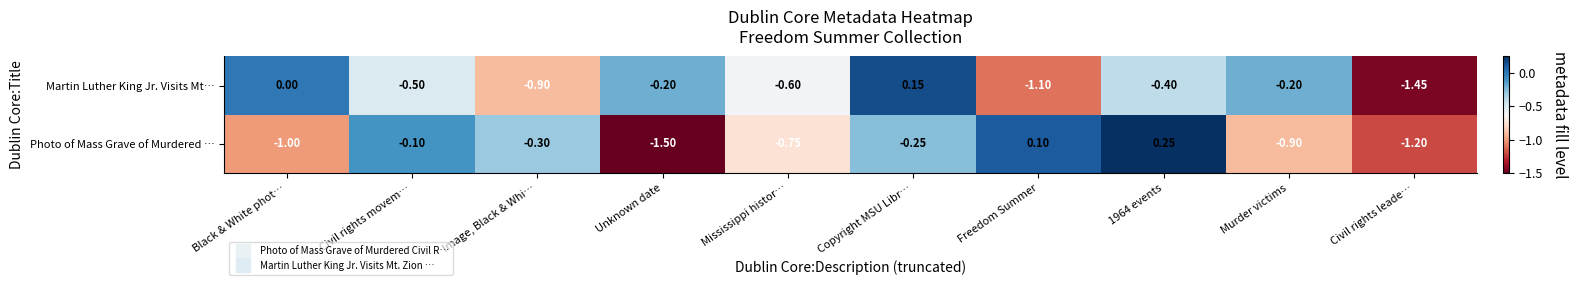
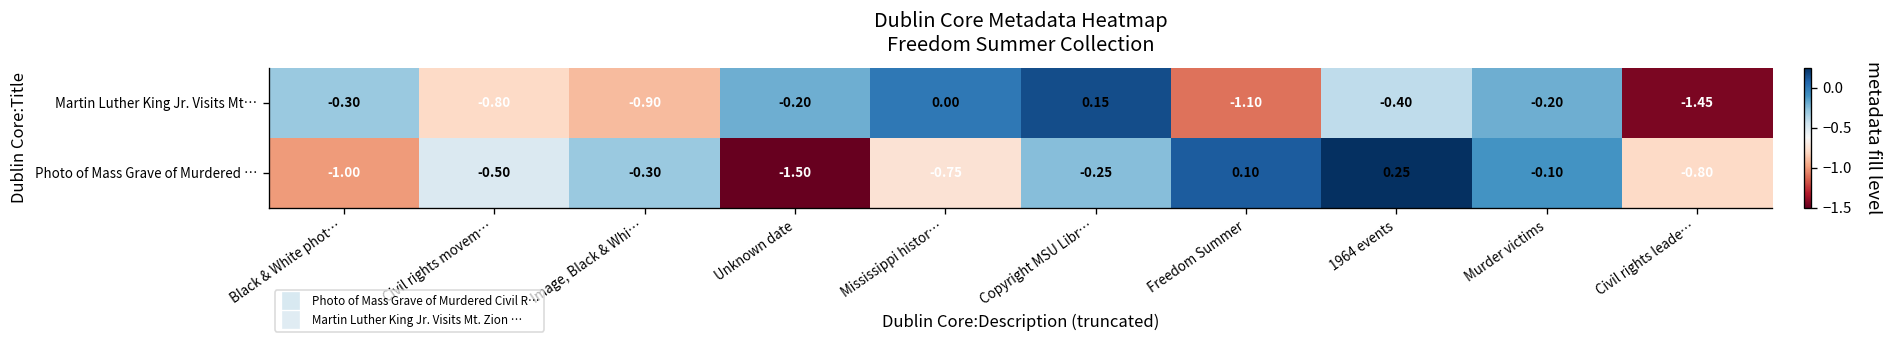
  {
    "Martin Luther King Jr. Visits Mt…": {
-     "Black & White phot…": 0.00,
-     "Civil rights movem…": -0.50,
+     "Black & White phot…": -0.30,
+     "Civil rights movem…": -0.80,
      "Image, Black & Whi…": -0.90,
      "Unknown date": -0.20,
-     "Mississippi histor…": -0.60,
+     "Mississippi histor…": 0.00,
      "Copyright MSU Libr…": 0.15,
      "Freedom Summer": -1.10,
      "1964 events": -0.40,
      "Murder victims": -0.20,
      "Civil rights leade…": -1.45
    },
    "Photo of Mass Grave of Murdered …": {
      "Black & White phot…": -1.00,
-     "Civil rights movem…": -0.10,
+     "Civil rights movem…": -0.50,
      "Image, Black & Whi…": -0.30,
      "Unknown date": -1.50,
      "Copyright MSU Libr…": -0.25,
      "Freedom Summer": 0.10,
      "1964 events": 0.25,
-     "Murder victims": -0.90,
-     "Civil rights leade…": -1.20
+     "Murder victims": -0.10,
+     "Civil rights leade…": -0.80
    }
  }
